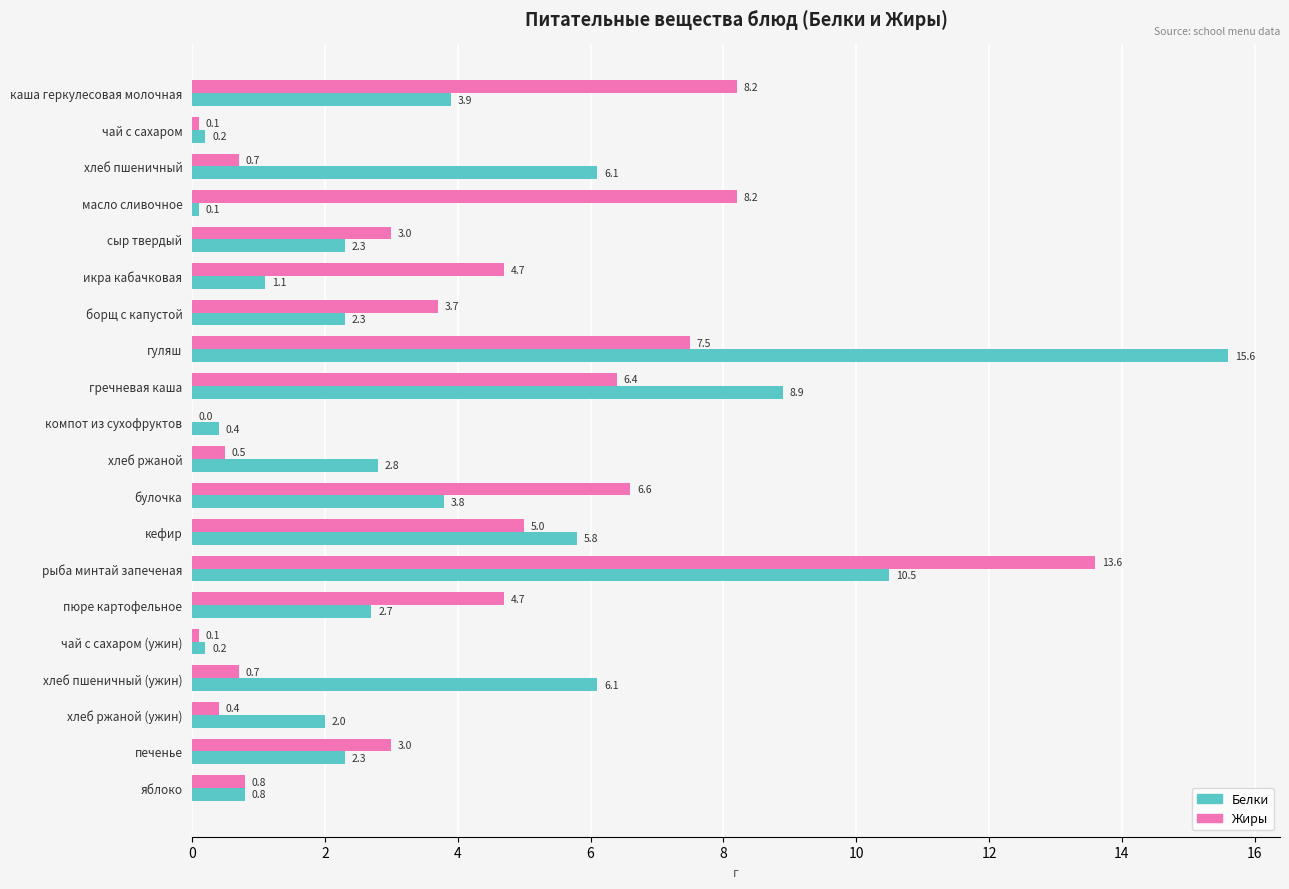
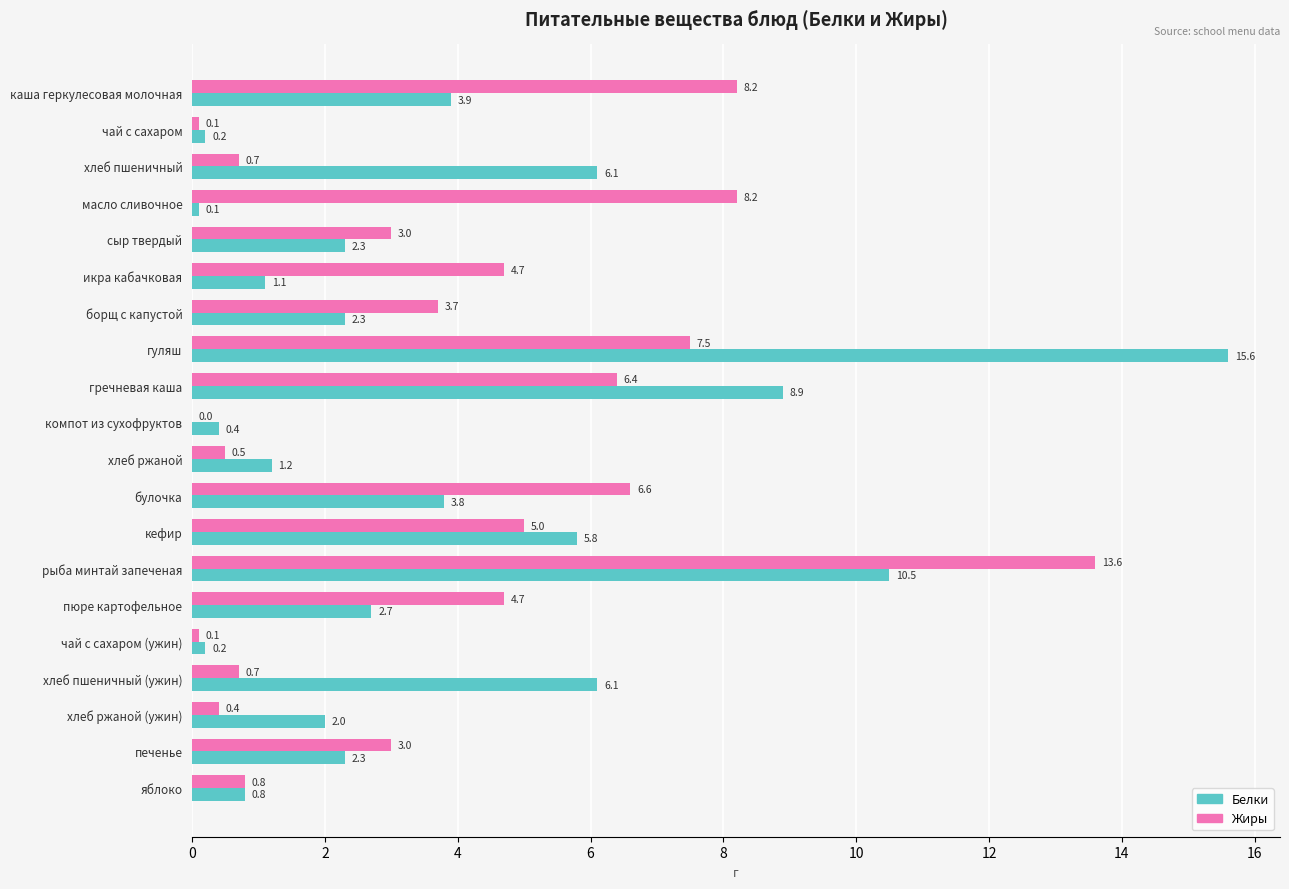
  {
    "Белки": {
      "каша геркулесовая молочная": 3.9,
      "чай с сахаром": 0.2,
      "хлеб пшеничный": 6.1,
      "масло сливочное": 0.1,
      "сыр твердый": 2.3,
      "икра кабачковая": 1.1,
      "борщ с капустой": 2.3,
      "гуляш": 15.6,
      "гречневая каша": 8.9,
      "компот из сухофруктов": 0.4,
-     "хлеб ржаной": 2.8,
+     "хлеб ржаной": 1.2,
      "булочка": 3.8,
      "кефир": 5.8,
      "рыба минтай запеченая": 10.5,
      "пюре картофельное": 2.7,
      "чай с сахаром (ужин)": 0.2,
      "хлеб пшеничный (ужин)": 6.1,
      "хлеб ржаной (ужин)": 2.0,
      "печенье": 2.3,
      "яблоко": 0.8
    },
    "Жиры": {
      "каша геркулесовая молочная": 8.2,
      "чай с сахаром": 0.1,
      "хлеб пшеничный": 0.7,
      "масло сливочное": 8.2,
      "сыр твердый": 3.0,
      "икра кабачковая": 4.7,
      "борщ с капустой": 3.7,
      "гуляш": 7.5,
      "гречневая каша": 6.4,
      "компот из сухофруктов": 0.0,
      "хлеб ржаной": 0.5,
      "булочка": 6.6,
      "кефир": 5.0,
      "рыба минтай запеченая": 13.6,
      "пюре картофельное": 4.7,
      "чай с сахаром (ужин)": 0.1,
      "хлеб пшеничный (ужин)": 0.7,
      "хлеб ржаной (ужин)": 0.4,
      "печенье": 3.0,
      "яблоко": 0.8
    }
  }
